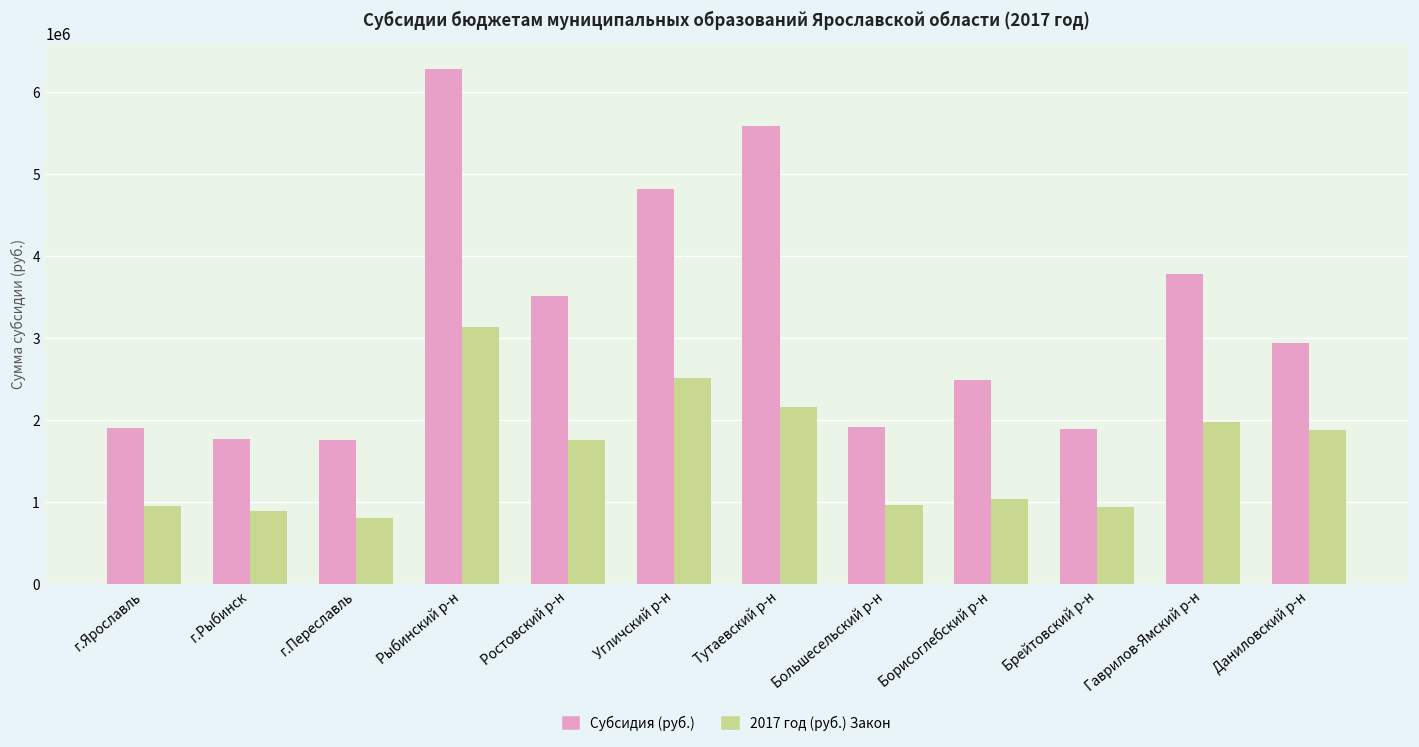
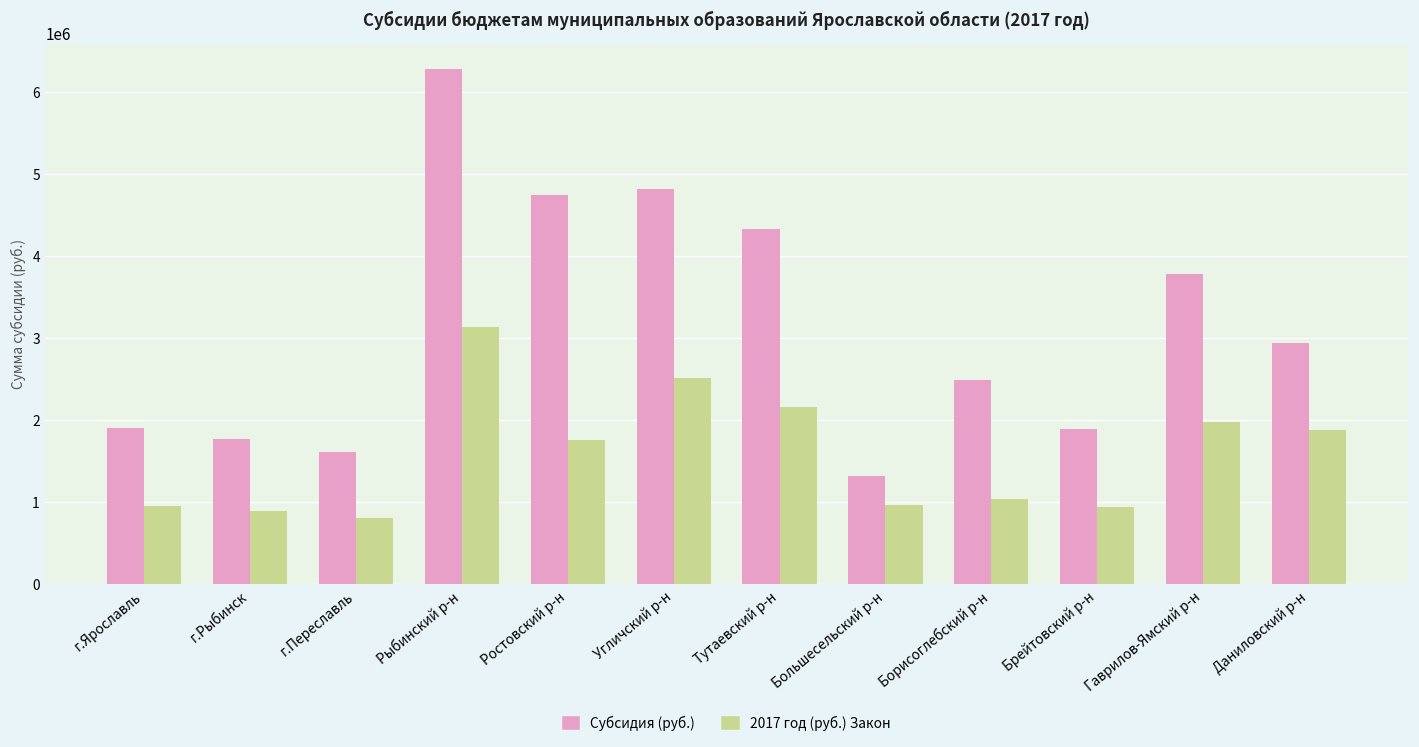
  {
    "Субсидия (руб.)": {
      "г.Ярославль": 1900000,
      "г.Рыбинск": 1800000,
-     "г.Переславль": 1800000,
+     "г.Переславль": 1600000,
      "Рыбинский р-н": 6300000,
-     "Ростовский р-н": 3500000,
+     "Ростовский р-н": 4700000,
      "Угличский р-н": 4800000,
-     "Тутаевский р-н": 5600000,
-     "Большесельский р-н": 1900000,
+     "Тутаевский р-н": 4300000,
+     "Большесельский р-н": 1300000,
      "Борисоглебский р-н": 2500000,
      "Брейтовский р-н": 1900000,
      "Гаврилов-Ямский р-н": 3800000,
      "Даниловский р-н": 2900000
    },
    "2017 год (руб.) Закон": {
      "г.Ярославль": 900000,
      "г.Рыбинск": 900000,
      "г.Переславль": 800000,
      "Рыбинский р-н": 3100000,
      "Ростовский р-н": 1800000,
      "Угличский р-н": 2500000,
      "Тутаевский р-н": 2200000,
      "Большесельский р-н": 1000000,
      "Борисоглебский р-н": 1000000,
      "Брейтовский р-н": 900000,
      "Гаврилов-Ямский р-н": 2000000,
      "Даниловский р-н": 1900000
    }
  }
